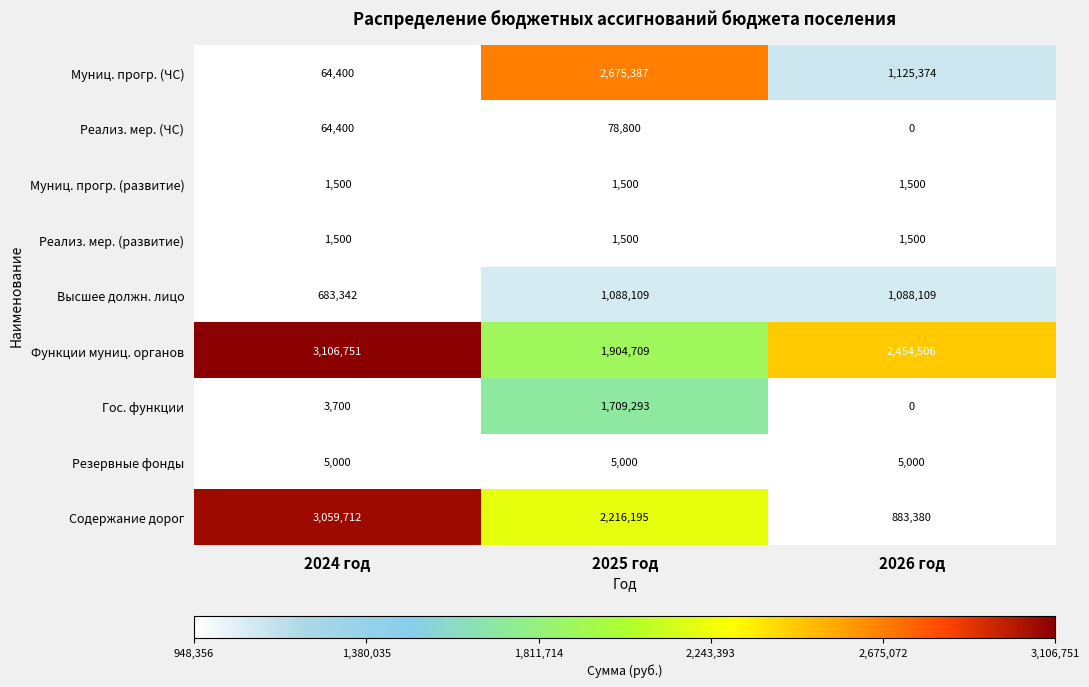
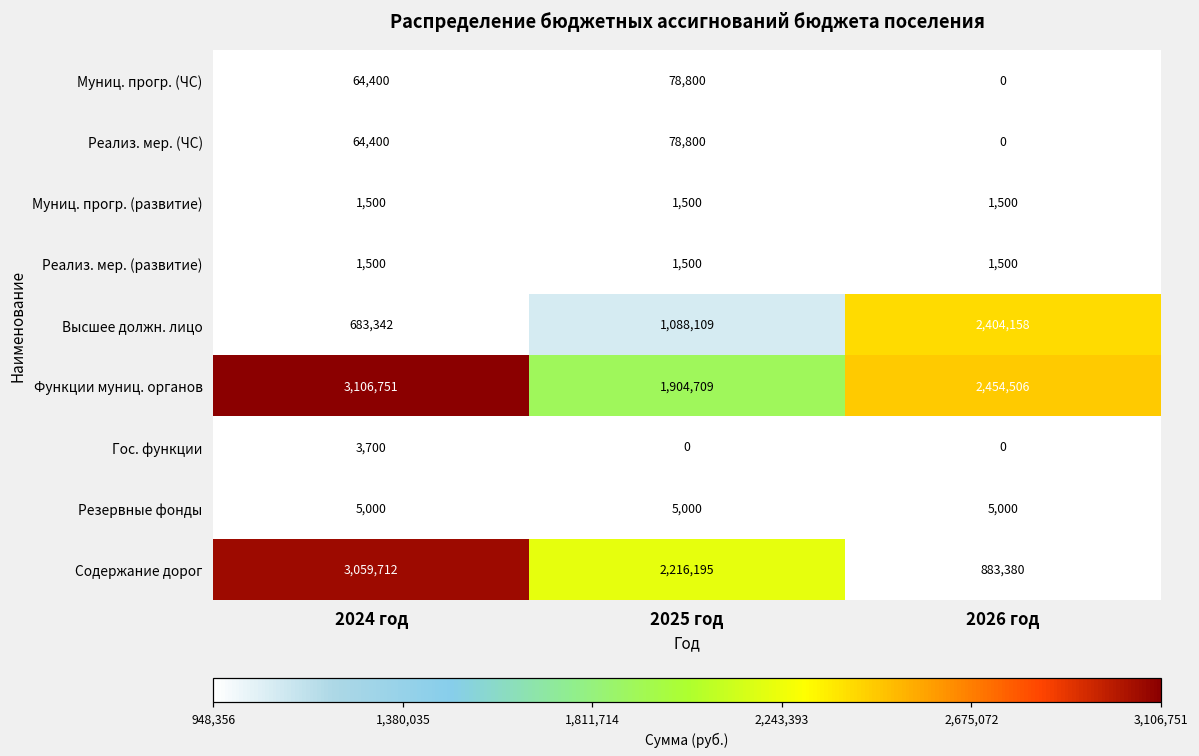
  {
    "Муниц. прогр. (ЧС)": {
      "2024 год": "64,400",
-     "2025 год": "2,675,387",
-     "2026 год": "1,125,374"
+     "2025 год": "78,800",
+     "2026 год": "0"
    },
    "Реализ. мер. (ЧС)": {
      "2024 год": "64,400",
      "2025 год": "78,800",
      "2026 год": "0"
    },
    "Муниц. прогр. (развитие)": {
      "2024 год": "1,500",
      "2025 год": "1,500",
      "2026 год": "1,500"
    },
    "Реализ. мер. (развитие)": {
      "2024 год": "1,500",
      "2025 год": "1,500",
      "2026 год": "1,500"
    },
    "Высшее должн. лицо": {
      "2024 год": "683,342",
      "2025 год": "1,088,109",
-     "2026 год": "1,088,109"
+     "2026 год": "2,404,158"
    },
    "Функции муниц. органов": {
      "2024 год": "3,106,751",
      "2025 год": "1,904,709",
      "2026 год": "2,454,506"
    },
    "Гос. функции": {
      "2024 год": "3,700",
-     "2025 год": "1,709,293",
+     "2025 год": "0",
      "2026 год": "0"
    },
    "Резервные фонды": {
      "2024 год": "5,000",
      "2025 год": "5,000",
      "2026 год": "5,000"
    },
    "Содержание дорог": {
      "2024 год": "3,059,712",
      "2025 год": "2,216,195",
      "2026 год": "883,380"
    }
  }
